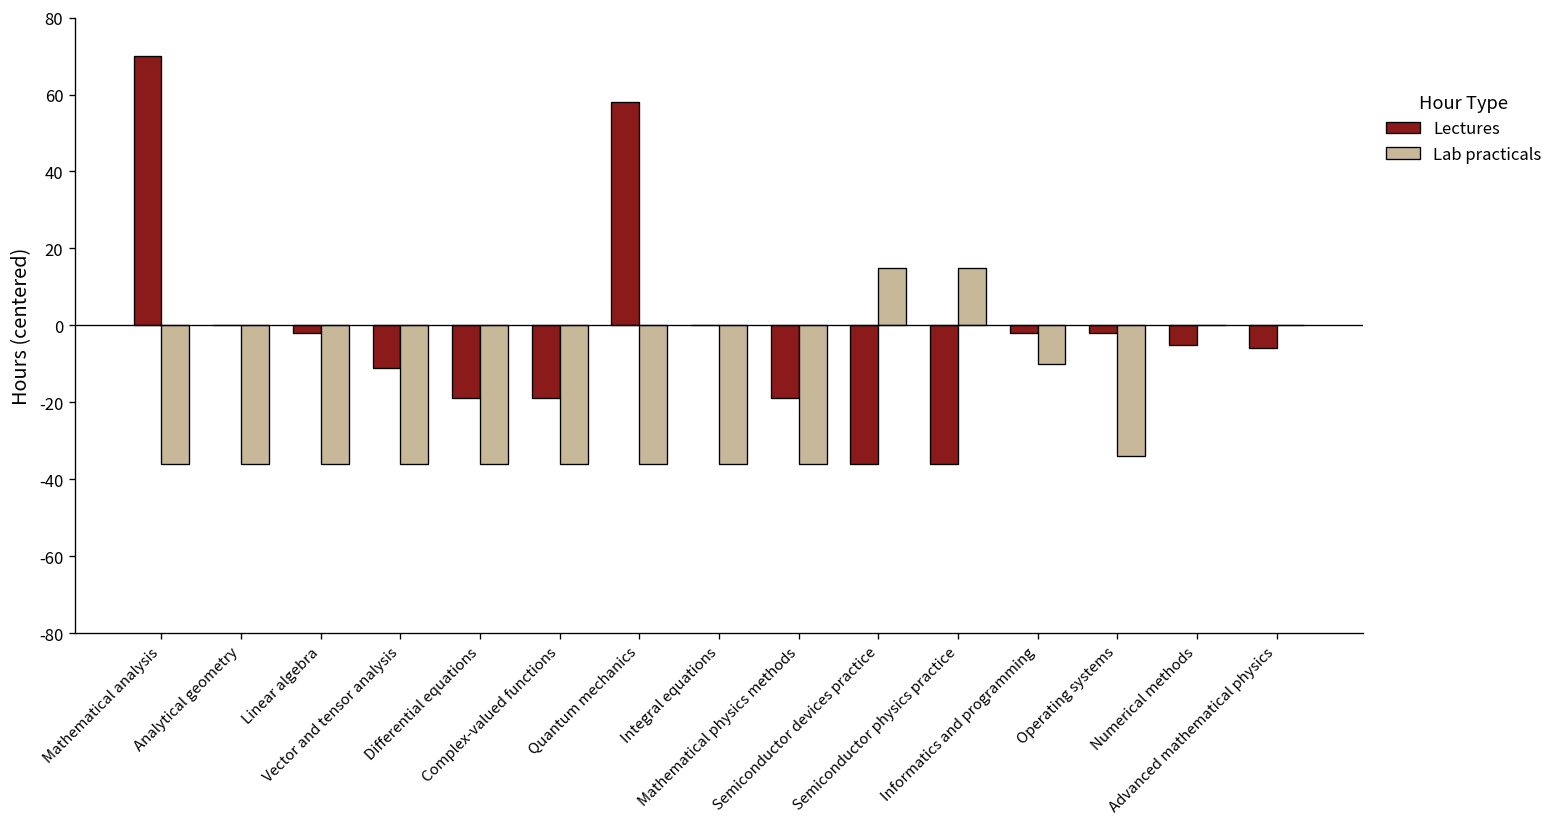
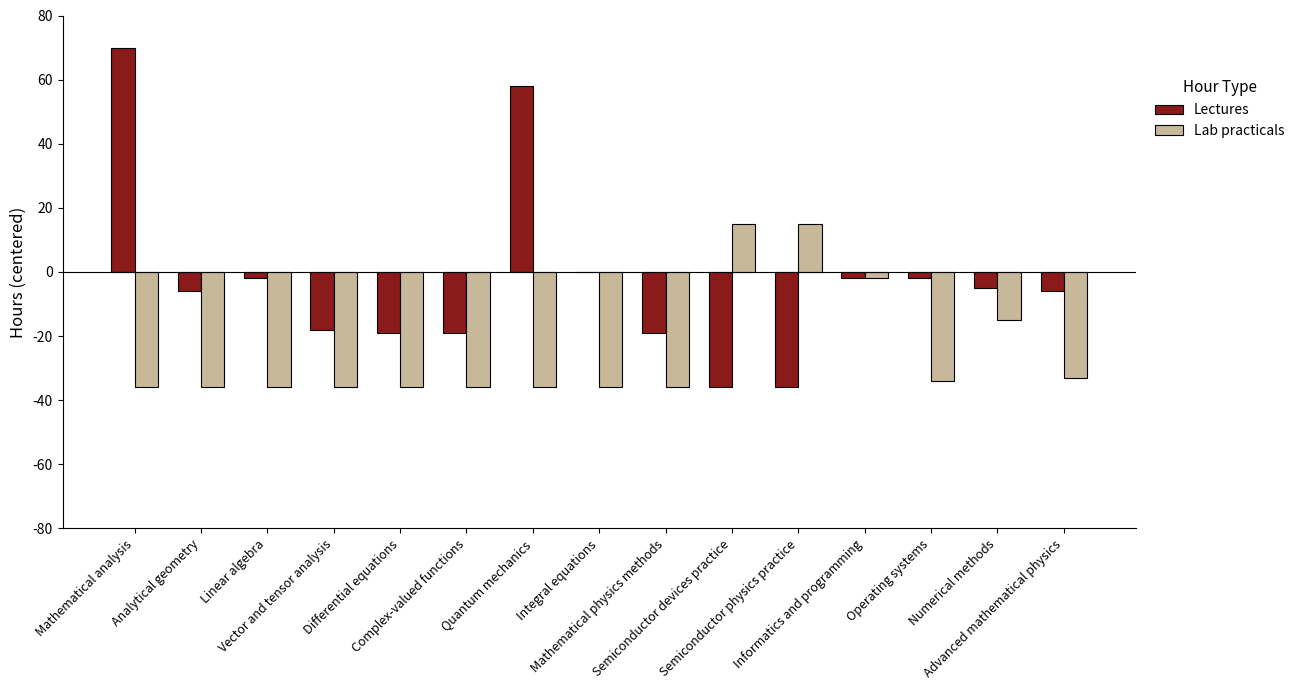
  {
    "Lectures": {
      "Mathematical analysis": 70,
-     "Analytical geometry": 0,
+     "Analytical geometry": -6,
      "Linear algebra": -2,
-     "Vector and tensor analysis": -11,
+     "Vector and tensor analysis": -18,
      "Differential equations": -19,
      "Complex-valued functions": -19,
      "Quantum mechanics": 58,
      "Integral equations": 0,
      "Mathematical physics methods": -19,
      "Semiconductor devices practice": -36,
      "Semiconductor physics practice": -36,
      "Informatics and programming": -2,
      "Operating systems": -2,
      "Numerical methods": -5,
      "Advanced mathematical physics": -6
    },
    "Lab practicals": {
      "Mathematical analysis": -36,
      "Analytical geometry": -36,
      "Linear algebra": -36,
      "Vector and tensor analysis": -36,
      "Differential equations": -36,
      "Complex-valued functions": -36,
      "Quantum mechanics": -36,
      "Integral equations": -36,
      "Mathematical physics methods": -36,
      "Semiconductor devices practice": 15,
      "Semiconductor physics practice": 15,
-     "Informatics and programming": -10,
+     "Informatics and programming": -2,
      "Operating systems": -34,
-     "Numerical methods": 0,
-     "Advanced mathematical physics": 0
+     "Numerical methods": -15,
+     "Advanced mathematical physics": -33
    }
  }
